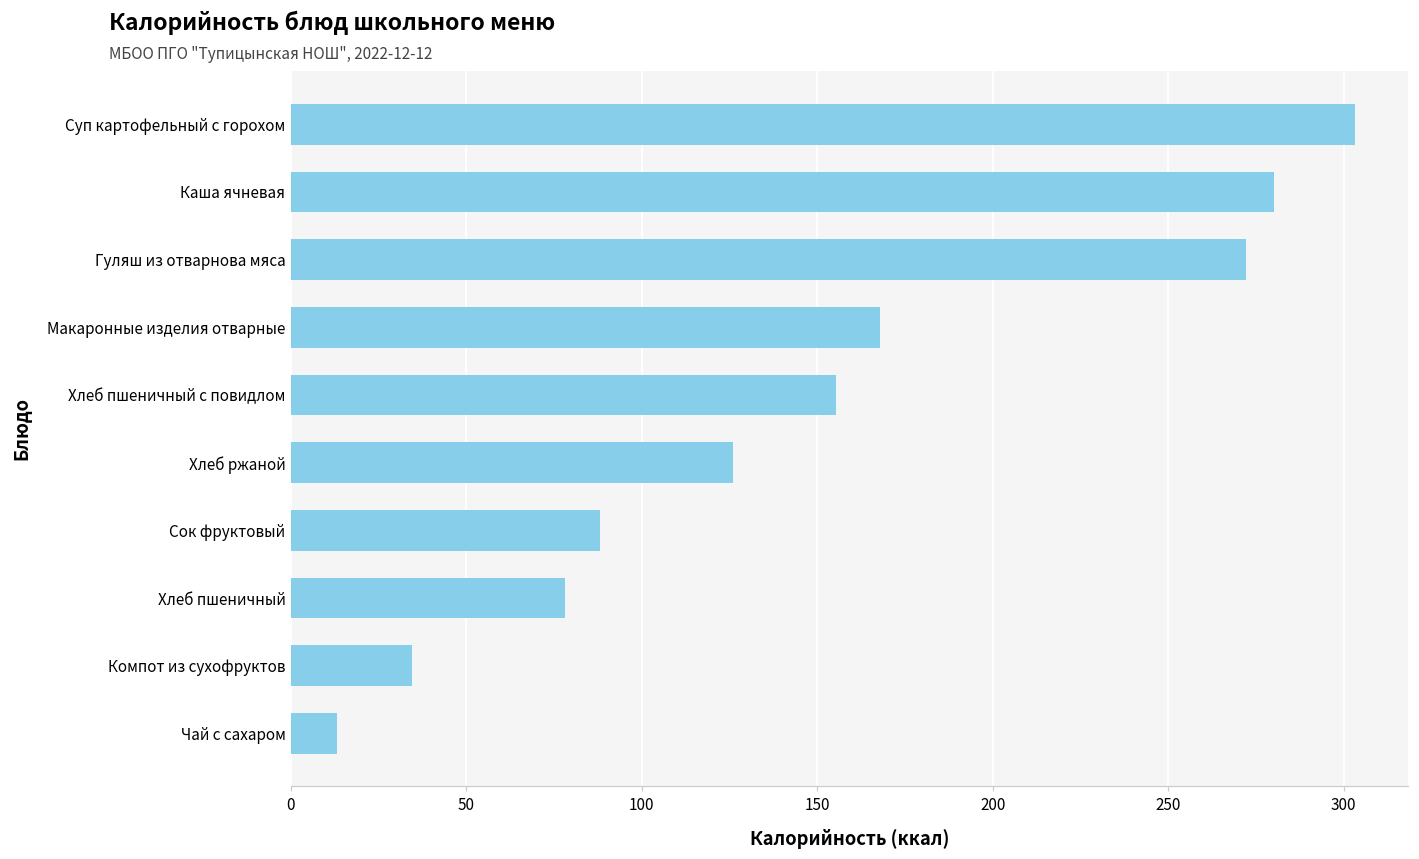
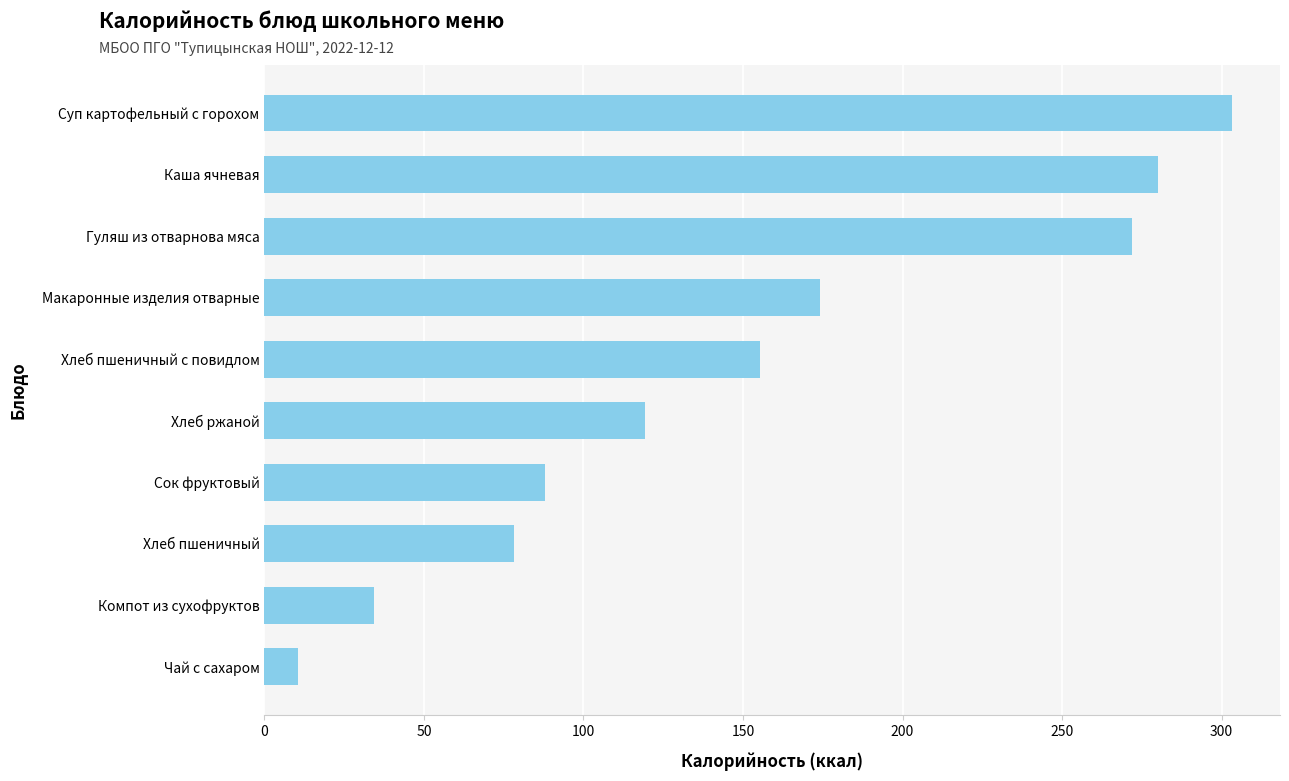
  {
    "Суп картофельный с горохом": 303,
    "Каша ячневая": 280,
    "Гуляш из отварнова мяса": 272,
-   "Макаронные изделия отварные": 168,
+   "Макаронные изделия отварные": 174,
    "Хлеб пшеничный с повидлом": 155,
-   "Хлеб ржаной": 126,
+   "Хлеб ржаной": 119,
    "Сок фруктовый": 88,
    "Хлеб пшеничный": 78,
    "Компот из сухофруктов": 34,
-   "Чай с сахаром": 13
+   "Чай с сахаром": 10
  }
